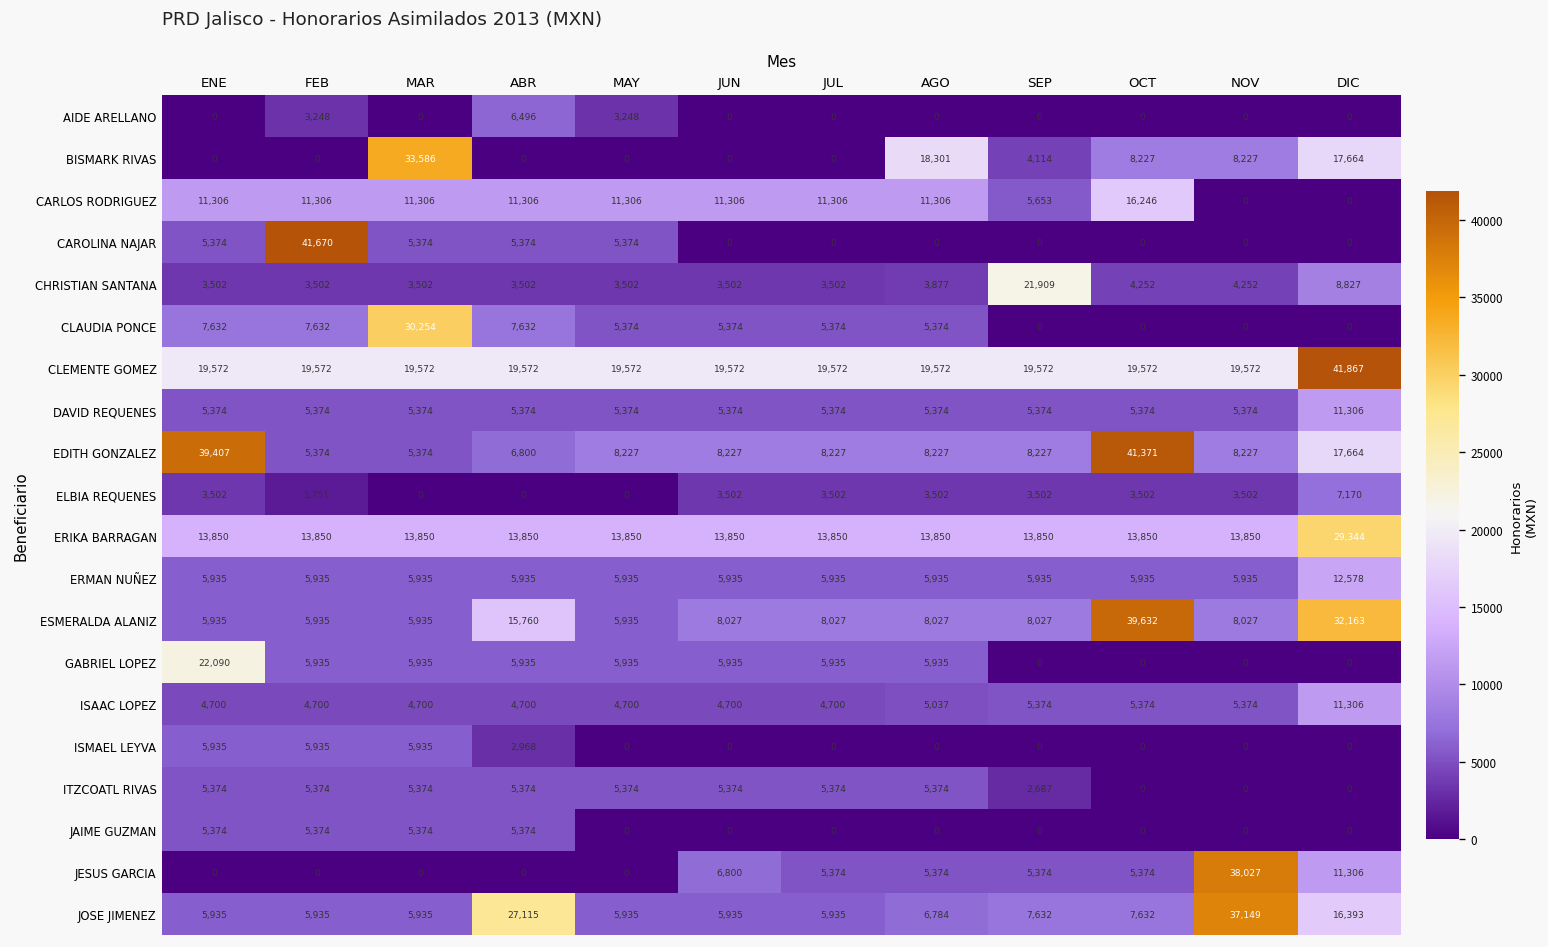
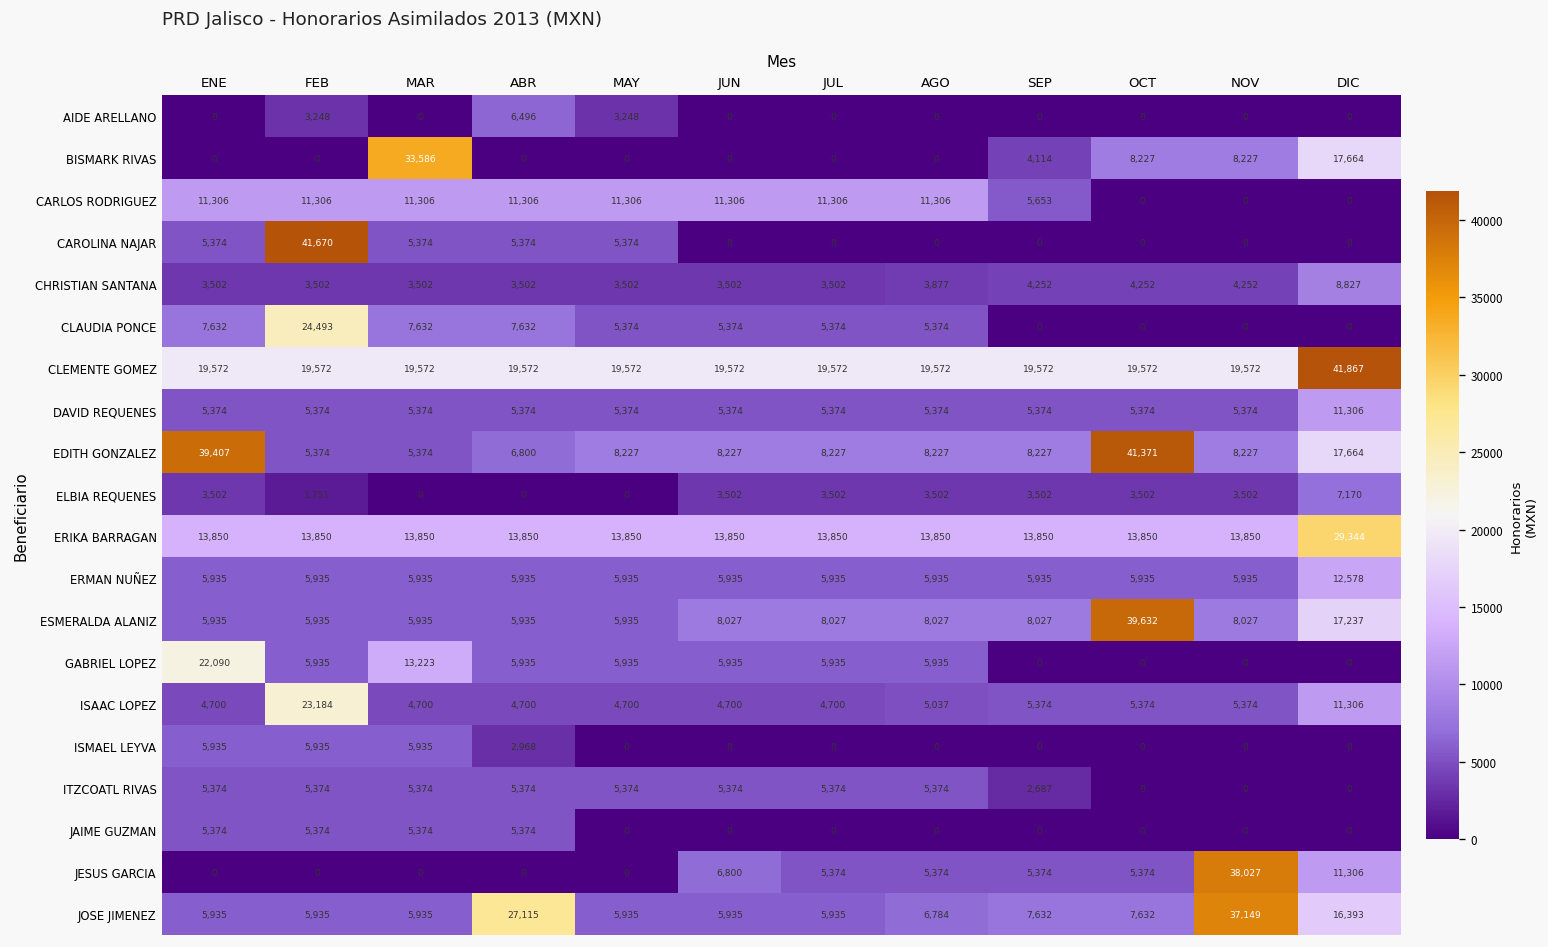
  {
    "BISMARK RIVAS": {
      "ENE": "0",
      "FEB": "0",
      "MAR": "33,586",
      "ABR": "0",
      "MAY": "0",
      "JUN": "0",
      "JUL": "0",
-     "AGO": "18,301",
+     "AGO": "0",
      "SEP": "4,114",
      "OCT": "8,227",
      "NOV": "8,227",
      "DIC": "17,664"
    },
    "CARLOS RODRIGUEZ": {
      "ENE": "11,306",
      "FEB": "11,306",
      "MAR": "11,306",
      "ABR": "11,306",
      "MAY": "11,306",
      "JUN": "11,306",
      "JUL": "11,306",
      "AGO": "11,306",
      "SEP": "5,653",
-     "OCT": "16,246",
+     "OCT": "0",
      "NOV": "0",
      "DIC": "0"
    },
    "CHRISTIAN SANTANA": {
      "ENE": "3,502",
      "FEB": "3,502",
      "MAR": "3,502",
      "ABR": "3,502",
      "MAY": "3,502",
      "JUN": "3,502",
      "JUL": "3,502",
      "AGO": "3,877",
-     "SEP": "21,909",
+     "SEP": "4,252",
      "OCT": "4,252",
      "NOV": "4,252",
      "DIC": "8,827"
    },
    "CLAUDIA PONCE": {
      "ENE": "7,632",
-     "FEB": "7,632",
-     "MAR": "30,254",
+     "FEB": "24,493",
+     "MAR": "7,632",
      "ABR": "7,632",
      "MAY": "5,374",
      "JUN": "5,374",
      "JUL": "5,374",
      "AGO": "5,374",
      "SEP": "0",
      "OCT": "0",
      "NOV": "0",
      "DIC": "0"
    },
    "ESMERALDA ALANIZ": {
      "ENE": "5,935",
      "FEB": "5,935",
      "MAR": "5,935",
-     "ABR": "15,760",
+     "ABR": "5,935",
      "MAY": "5,935",
      "JUN": "8,027",
      "JUL": "8,027",
      "AGO": "8,027",
      "SEP": "8,027",
      "OCT": "39,632",
      "NOV": "8,027",
-     "DIC": "32,163"
+     "DIC": "17,237"
    },
    "GABRIEL LOPEZ": {
      "ENE": "22,090",
      "FEB": "5,935",
-     "MAR": "5,935",
+     "MAR": "13,223",
      "ABR": "5,935",
      "MAY": "5,935",
      "JUN": "5,935",
      "JUL": "5,935",
      "AGO": "5,935",
      "SEP": "0",
      "OCT": "0",
      "NOV": "0",
      "DIC": "0"
    },
    "ISAAC LOPEZ": {
      "ENE": "4,700",
-     "FEB": "4,700",
+     "FEB": "23,184",
      "MAR": "4,700",
      "ABR": "4,700",
      "MAY": "4,700",
      "JUN": "4,700",
      "JUL": "4,700",
      "AGO": "5,037",
      "SEP": "5,374",
      "OCT": "5,374",
      "NOV": "5,374",
      "DIC": "11,306"
    }
  }
